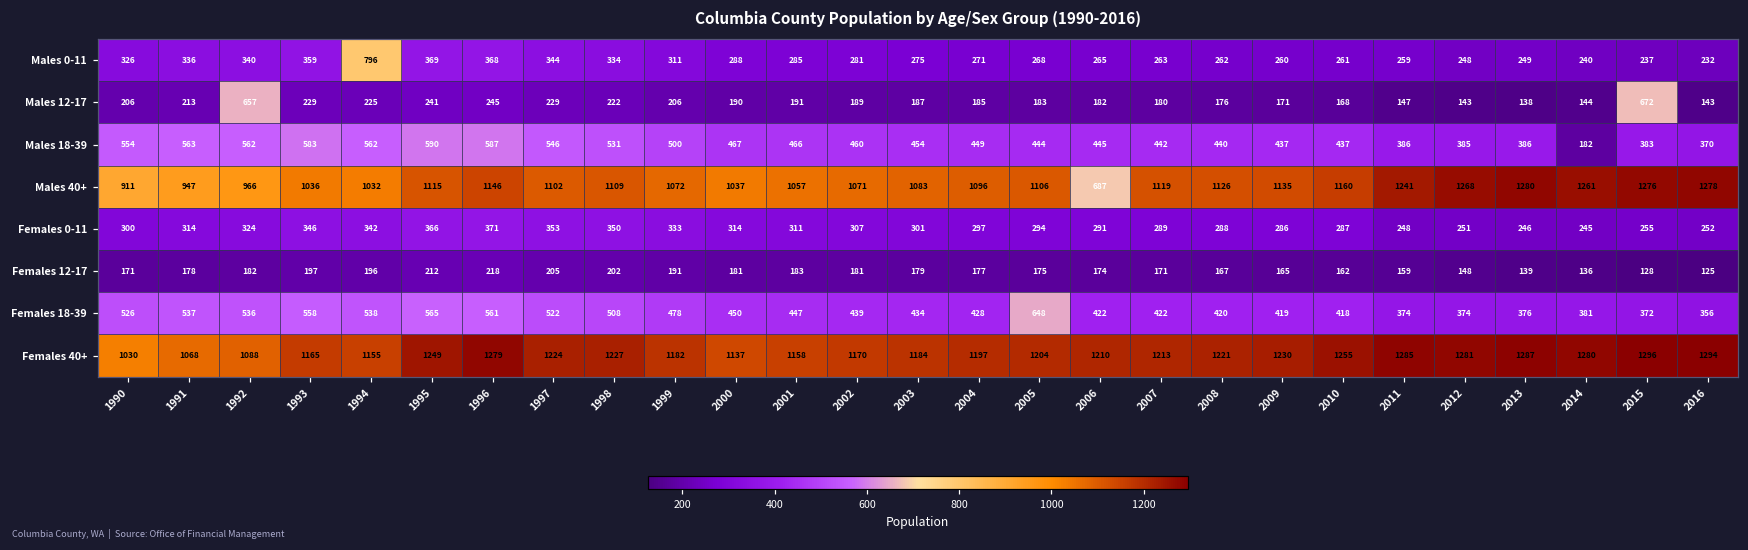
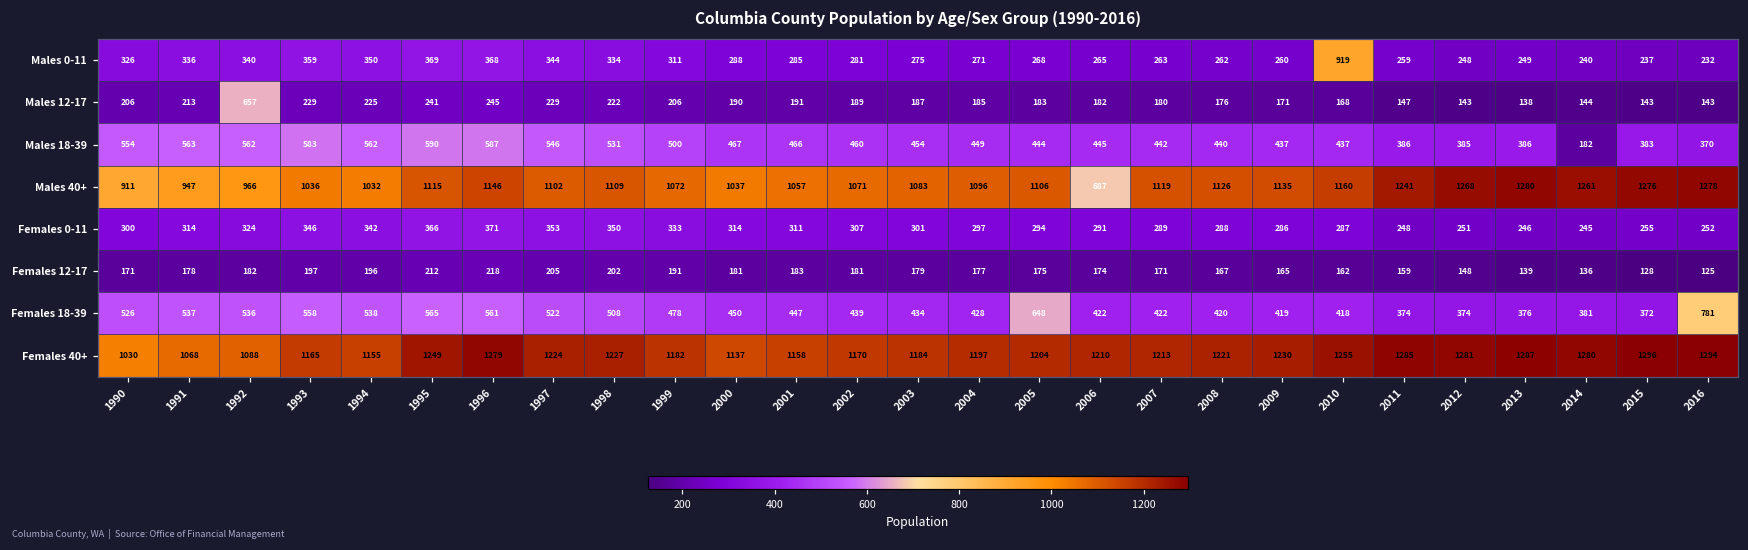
  {
    "Males 0-11": {
      "1990": 326,
      "1991": 336,
      "1992": 340,
      "1993": 359,
-     "1994": 796,
+     "1994": 350,
      "1995": 369,
      "1996": 368,
      "1997": 344,
      "1998": 334,
      "1999": 311,
      "2000": 288,
      "2001": 285,
      "2002": 281,
      "2003": 275,
      "2004": 271,
      "2005": 268,
      "2006": 265,
      "2007": 263,
      "2008": 262,
      "2009": 260,
-     "2010": 261,
+     "2010": 919,
      "2011": 259,
      "2012": 248,
      "2013": 249,
      "2014": 240,
      "2015": 237,
      "2016": 232
    },
    "Males 12-17": {
      "1990": 206,
      "1991": 213,
      "1992": 657,
      "1993": 229,
      "1994": 225,
      "1995": 241,
      "1996": 245,
      "1997": 229,
      "1998": 222,
      "1999": 206,
      "2000": 190,
      "2001": 191,
      "2002": 189,
      "2003": 187,
      "2004": 185,
      "2005": 183,
      "2006": 182,
      "2007": 180,
      "2008": 176,
      "2009": 171,
      "2010": 168,
      "2011": 147,
      "2012": 143,
      "2013": 138,
      "2014": 144,
-     "2015": 672,
+     "2015": 143,
      "2016": 143
    },
    "Females 18-39": {
      "1990": 526,
      "1991": 537,
      "1992": 536,
      "1993": 558,
      "1994": 538,
      "1995": 565,
      "1996": 561,
      "1997": 522,
      "1998": 508,
      "1999": 478,
      "2000": 450,
      "2001": 447,
      "2002": 439,
      "2003": 434,
      "2004": 428,
      "2005": 648,
      "2006": 422,
      "2007": 422,
      "2008": 420,
      "2009": 419,
      "2010": 418,
      "2011": 374,
      "2012": 374,
      "2013": 376,
      "2014": 381,
      "2015": 372,
-     "2016": 356
+     "2016": 781
    }
  }
